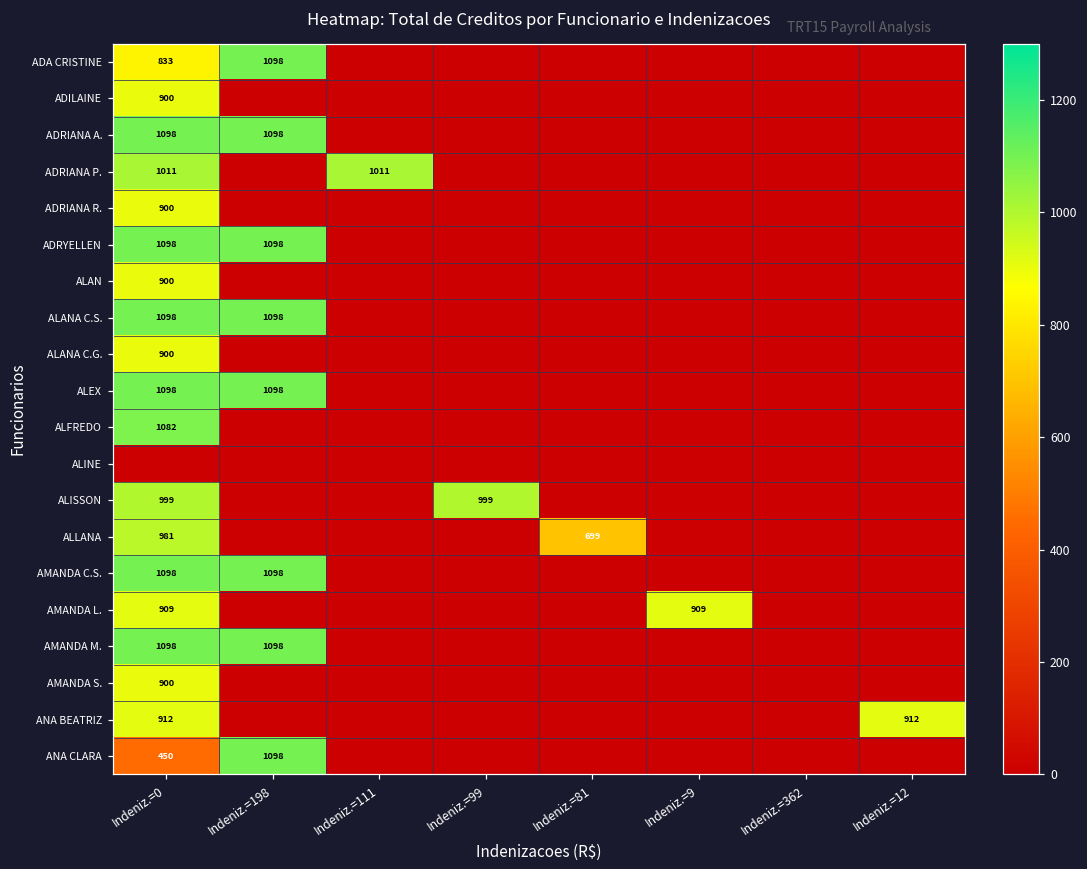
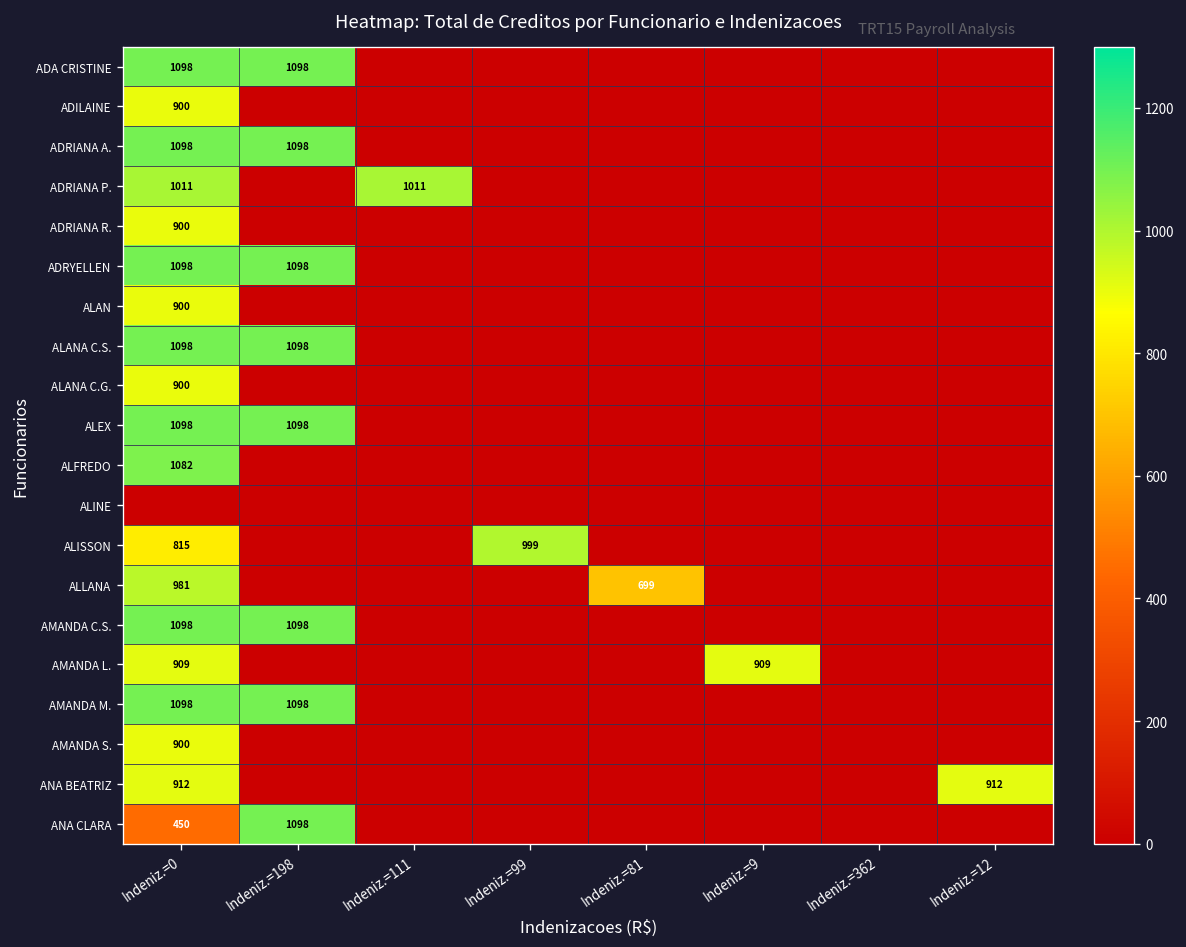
  {
    "ADA CRISTINE": {
-     "Indeniz.=0": 833,
+     "Indeniz.=0": 1098,
      "Indeniz.=198": 1098
    },
    "ADILAINE": {
      "Indeniz.=0": 900
    },
    "ADRIANA A.": {
      "Indeniz.=0": 1098,
      "Indeniz.=198": 1098
    },
    "ADRIANA P.": {
      "Indeniz.=0": 1011,
      "Indeniz.=111": 1011
    },
    "ADRIANA R.": {
      "Indeniz.=0": 900
    },
    "ADRYELLEN": {
      "Indeniz.=0": 1098,
      "Indeniz.=198": 1098
    },
    "ALAN": {
      "Indeniz.=0": 900
    },
    "ALANA C.S.": {
      "Indeniz.=0": 1098,
      "Indeniz.=198": 1098
    },
    "ALANA C.G.": {
      "Indeniz.=0": 900
    },
    "ALEX": {
      "Indeniz.=0": 1098,
      "Indeniz.=198": 1098
    },
    "ALFREDO": {
      "Indeniz.=0": 1082
    },
    "ALISSON": {
-     "Indeniz.=0": 999,
+     "Indeniz.=0": 815,
      "Indeniz.=99": 999
    },
    "ALLANA": {
      "Indeniz.=0": 981,
      "Indeniz.=81": 699
    },
    "AMANDA C.S.": {
      "Indeniz.=0": 1098,
      "Indeniz.=198": 1098
    },
    "AMANDA L.": {
      "Indeniz.=0": 909,
      "Indeniz.=9": 909
    },
    "AMANDA M.": {
      "Indeniz.=0": 1098,
      "Indeniz.=198": 1098
    },
    "AMANDA S.": {
      "Indeniz.=0": 900
    },
    "ANA BEATRIZ": {
      "Indeniz.=0": 912,
      "Indeniz.=12": 912
    },
    "ANA CLARA": {
      "Indeniz.=0": 450,
      "Indeniz.=198": 1098
    }
  }
